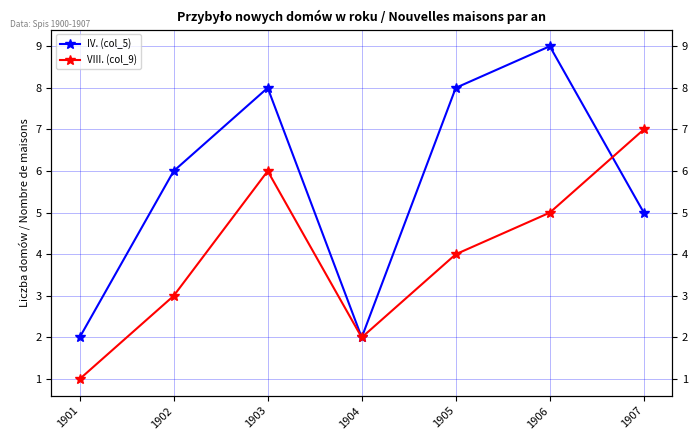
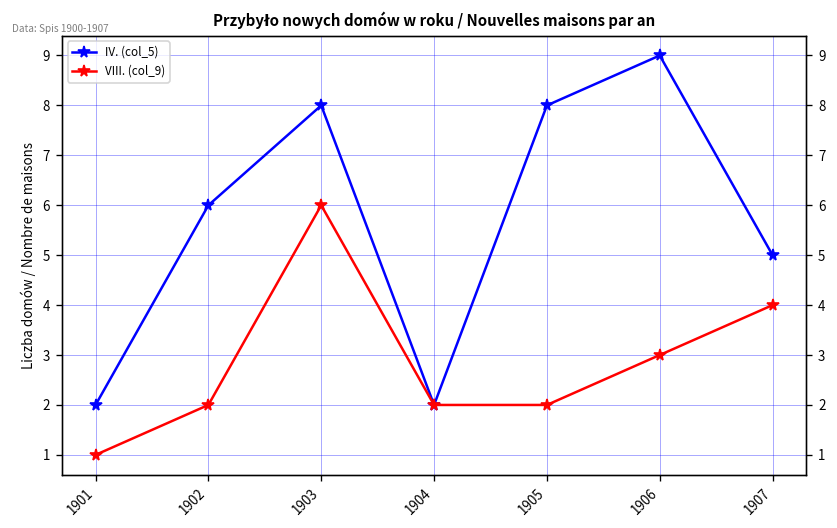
  {
    "IV. (col_5)": {
      "1901": 2,
      "1902": 6,
      "1903": 8,
      "1905": 8,
      "1906": 9,
      "1907": 5
    },
    "VIII. (col_9)": {
      "1901": 1,
-     "1902": 3,
+     "1902": 2,
      "1903": 6,
-     "1905": 4,
-     "1906": 5,
-     "1907": 7
+     "1905": 2,
+     "1906": 3,
+     "1907": 4
    }
  }
